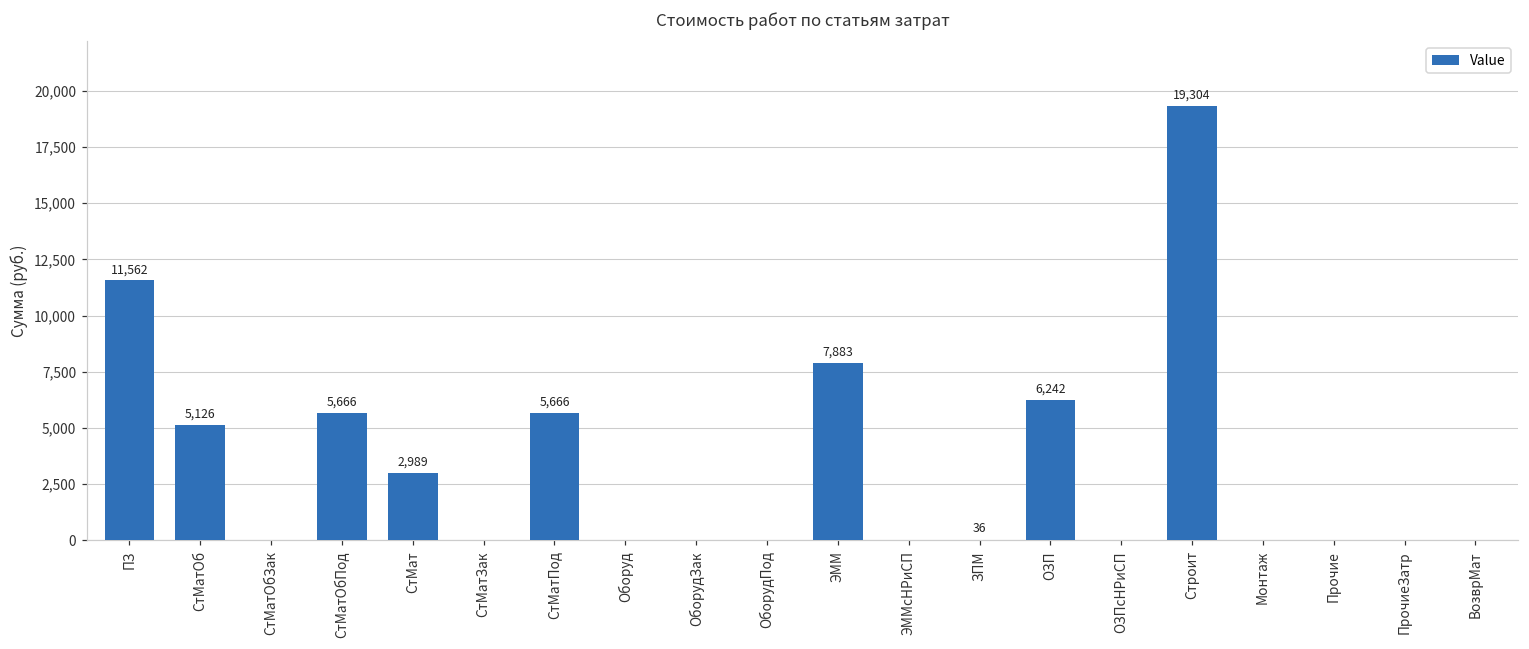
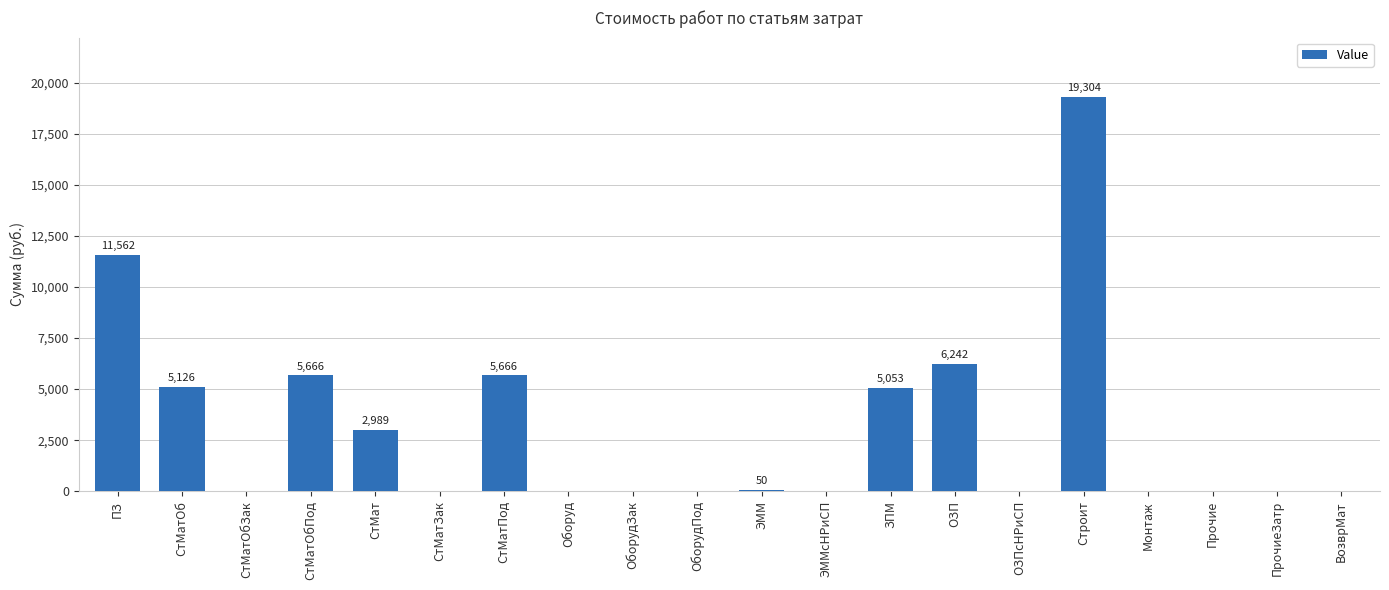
  {
    "ПЗ": "11,562",
    "СтМатОб": "5,126",
-   "ЭММ": "7,883",
-   "ЗПМ": "36",
+   "ЭММ": "50",
+   "ЗПМ": "5,053",
    "ОЗП": "6,242",
    "Строит": "19,304"
  }
